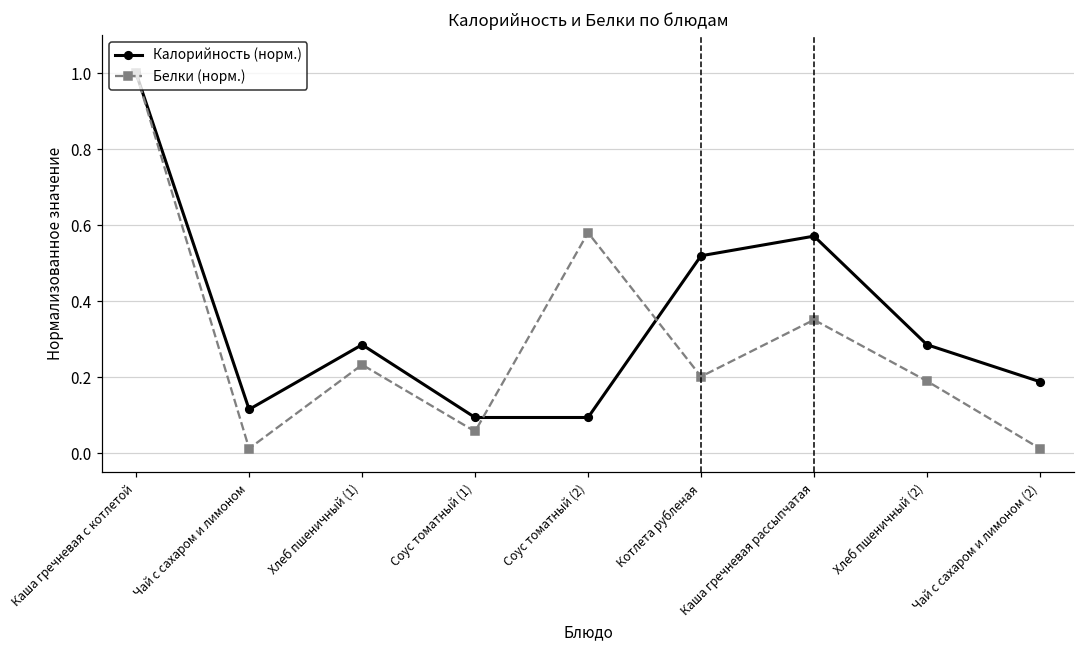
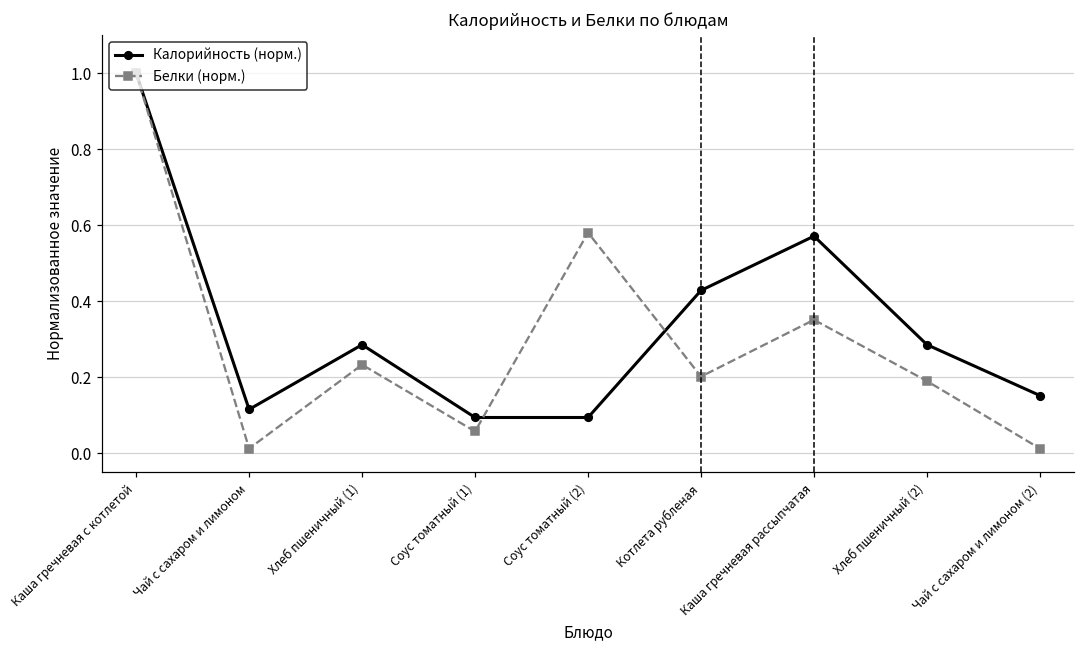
  {
    "Калорийность (норм.)": {
      "Чай с сахаром и лимоном": 0.12,
      "Хлеб пшеничный (1)": 0.29,
      "Соус томатный (1)": 0.09,
      "Соус томатный (2)": 0.09,
-     "Котлета рубленая": 0.52,
+     "Котлета рубленая": 0.43,
      "Каша гречневая рассыпчатая": 0.57,
      "Хлеб пшеничный (2)": 0.29,
-     "Чай с сахаром и лимоном (2)": 0.19
+     "Чай с сахаром и лимоном (2)": 0.15
    },
    "Белки (норм.)": {
      "Чай с сахаром и лимоном": 0.01,
      "Хлеб пшеничный (1)": 0.23,
      "Соус томатный (1)": 0.06,
      "Соус томатный (2)": 0.58,
      "Котлета рубленая": 0.20,
      "Каша гречневая рассыпчатая": 0.35,
      "Хлеб пшеничный (2)": 0.19,
      "Чай с сахаром и лимоном (2)": 0.01
    }
  }
